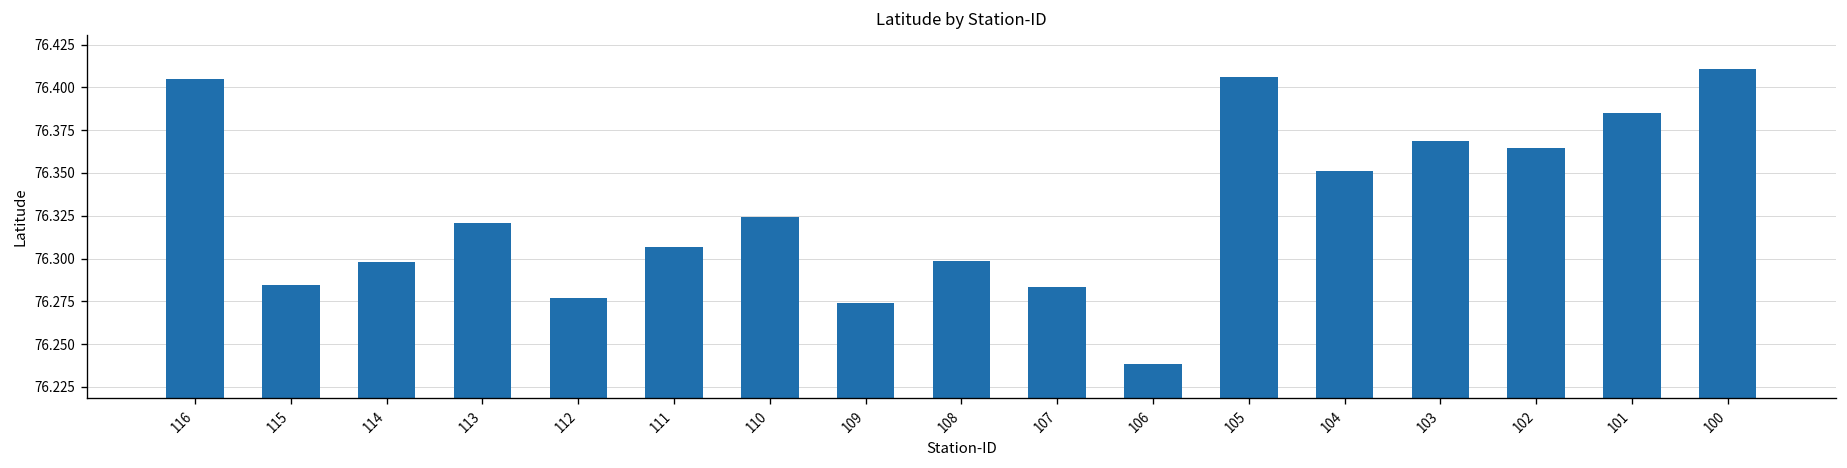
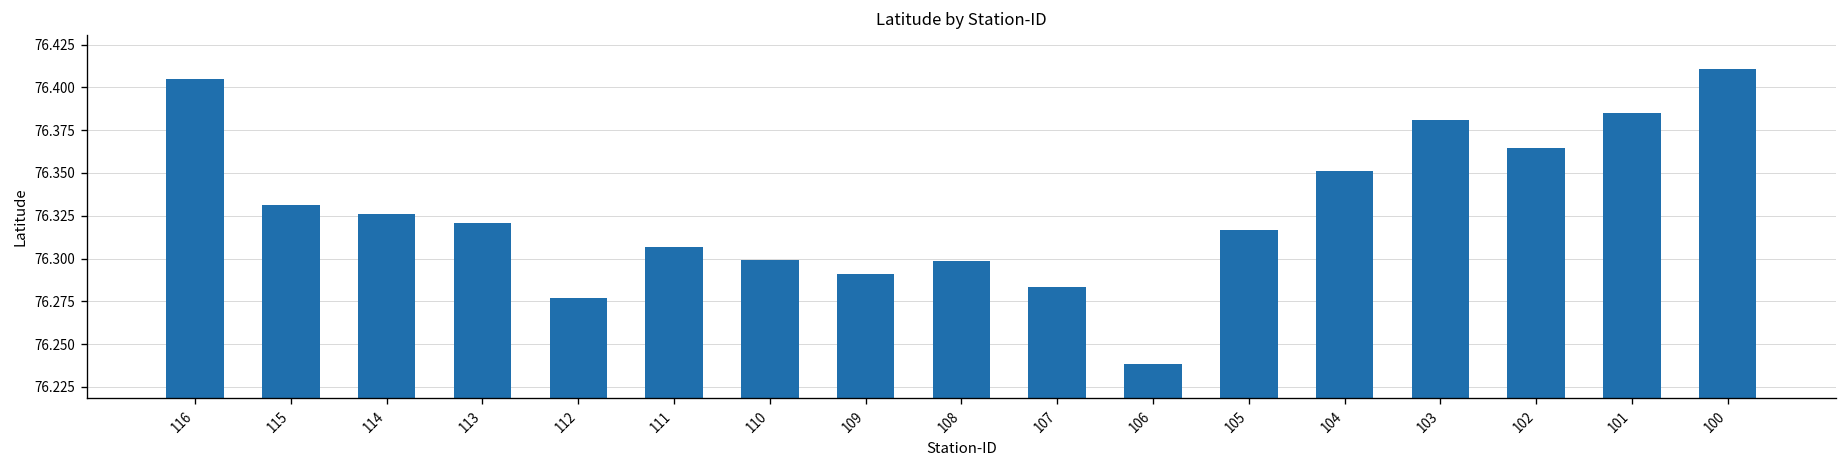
  {
    "116": 76.405,
-   "115": 76.285,
-   "114": 76.298,
+   "115": 76.331,
+   "114": 76.326,
    "113": 76.321,
    "112": 76.277,
    "111": 76.307,
-   "110": 76.325,
-   "109": 76.274,
+   "110": 76.299,
+   "109": 76.291,
    "108": 76.299,
    "107": 76.284,
    "106": 76.239,
-   "105": 76.406,
+   "105": 76.317,
    "104": 76.351,
-   "103": 76.369,
+   "103": 76.381,
    "102": 76.365,
    "101": 76.385,
    "100": 76.411
  }
